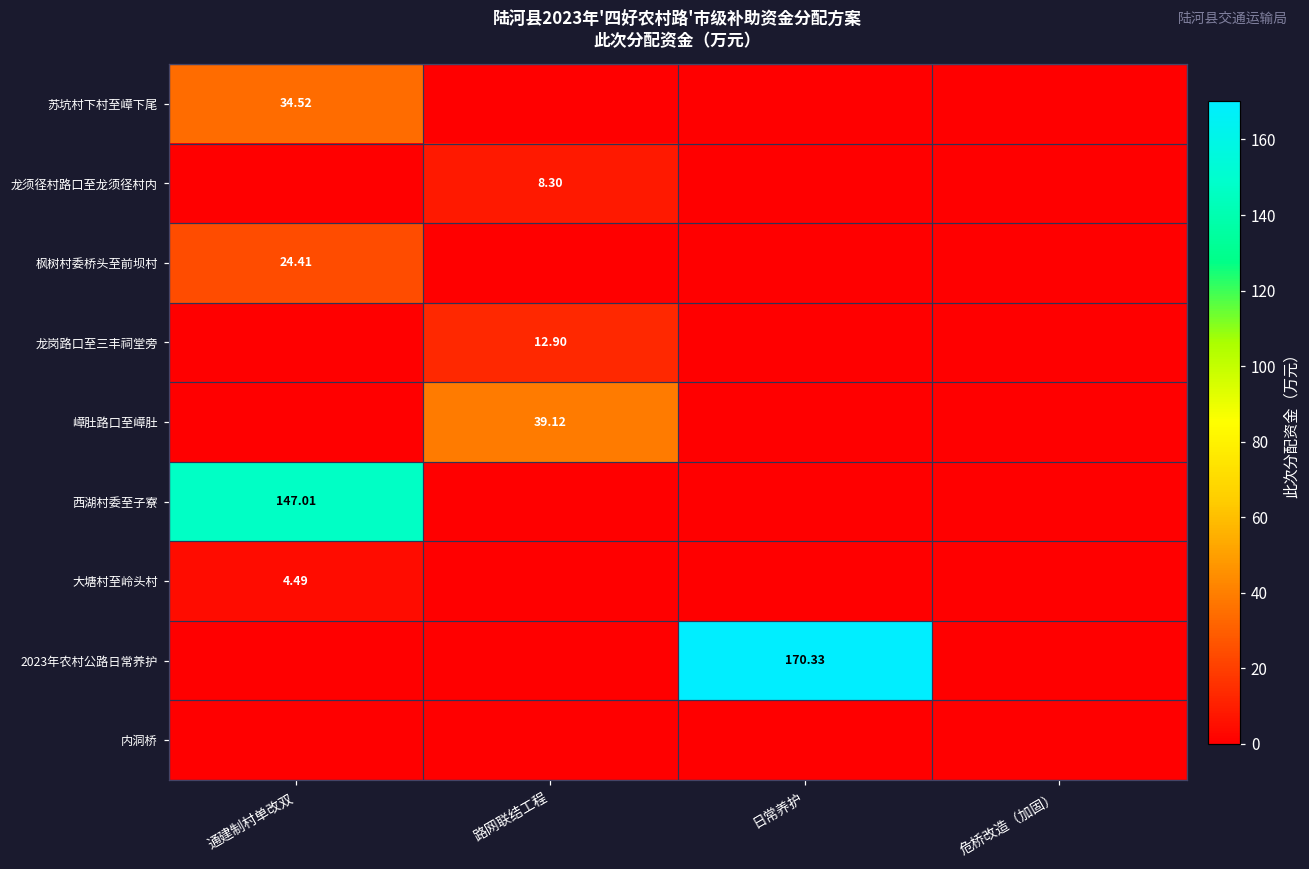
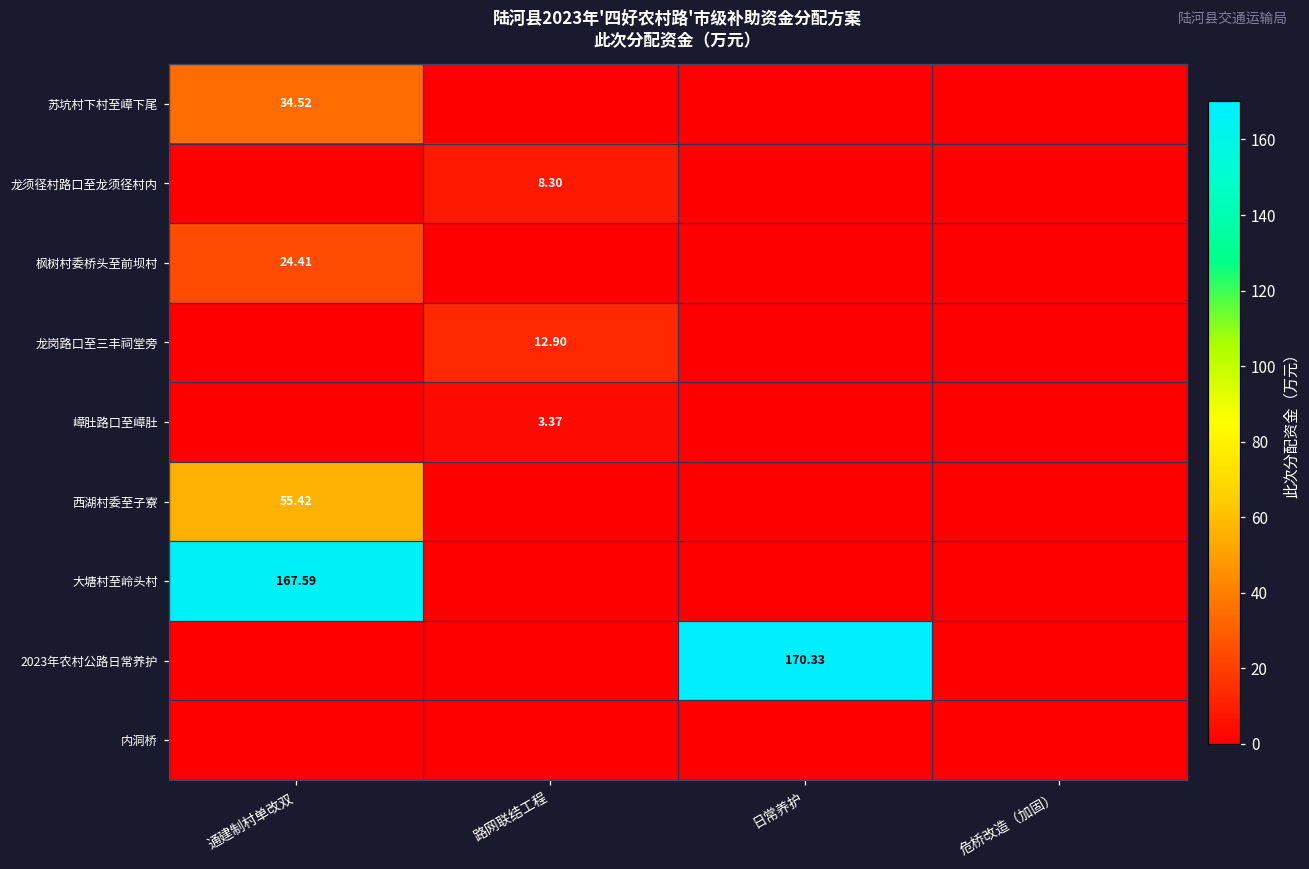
  {
    "苏坑村下村至嶂下尾": {
      "通建制村单改双": 34.52
    },
    "龙须径村路口至龙须径村内": {
      "路网联结工程": 8.30
    },
    "枫树村委桥头至前坝村": {
      "通建制村单改双": 24.41
    },
    "龙岗路口至三丰祠堂旁": {
      "路网联结工程": 12.90
    },
    "嶂肚路口至嶂肚": {
-     "路网联结工程": 39.12
+     "路网联结工程": 3.37
    },
    "西湖村委至子寮": {
-     "通建制村单改双": 147.01
+     "通建制村单改双": 55.42
    },
    "大塘村至岭头村": {
-     "通建制村单改双": 4.49
+     "通建制村单改双": 167.59
    },
    "2023年农村公路日常养护": {
      "日常养护": 170.33
    }
  }
